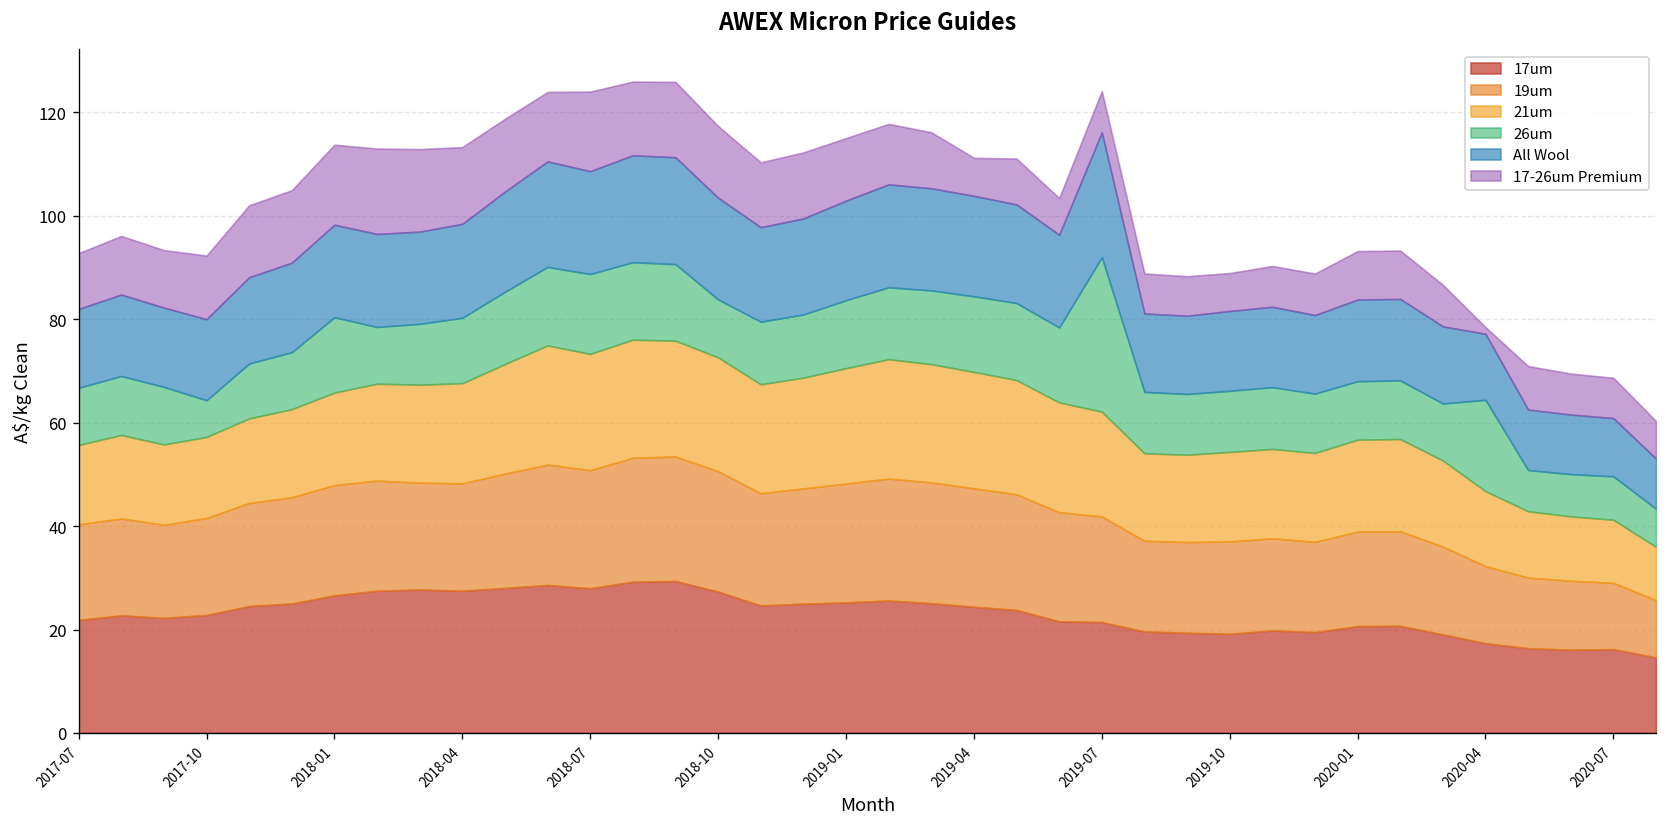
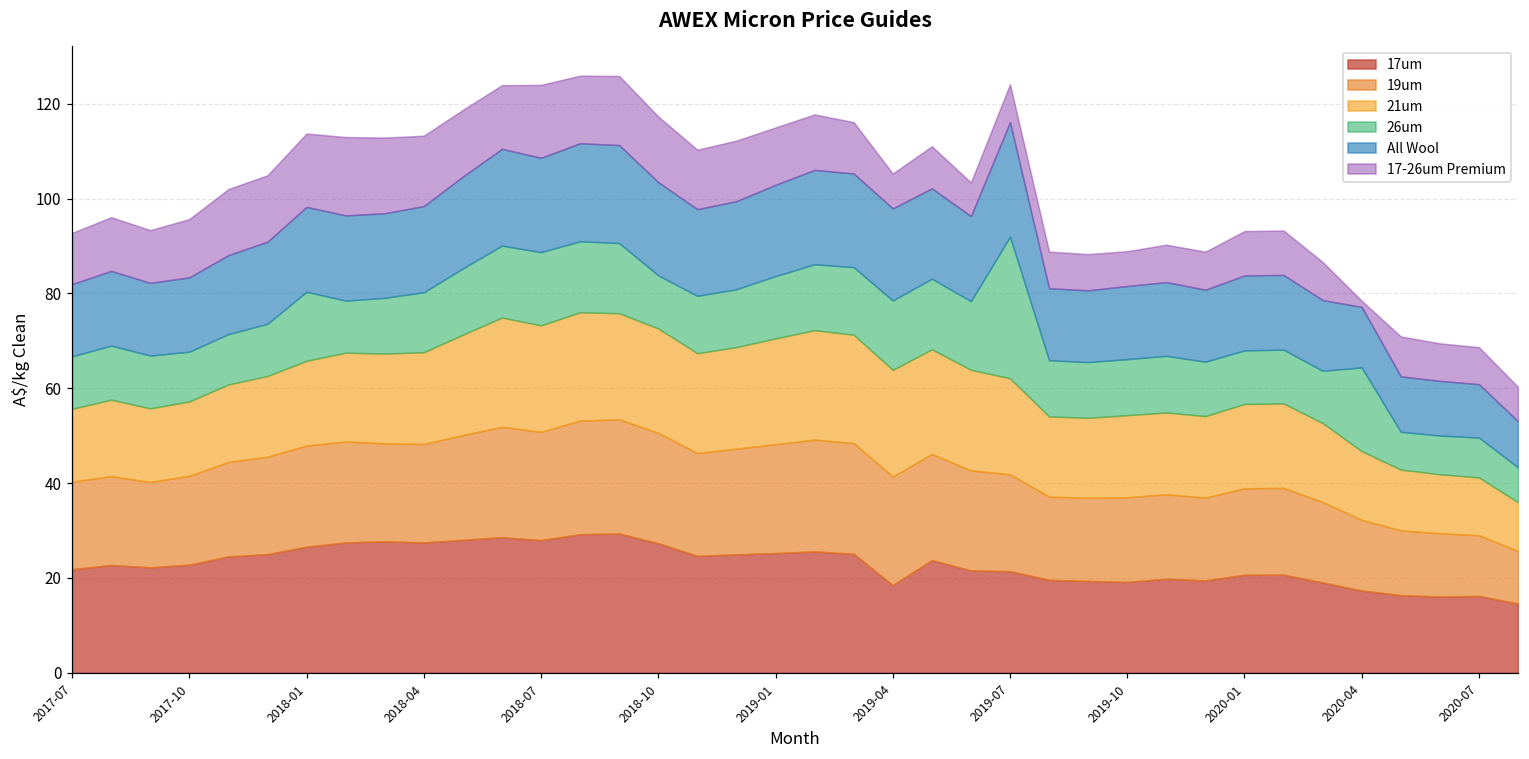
  {
    "17um": {
      "2017-07": 22,
      "2017-10": 23,
      "2018-01": 27,
      "2018-04": 27,
      "2018-07": 28,
      "2018-10": 27,
      "2019-01": 25,
-     "2019-04": 24,
+     "2019-04": 19,
      "2019-07": 21,
      "2019-10": 19,
      "2020-01": 21,
      "2020-04": 17,
      "2020-07": 16
    },
    "26um": {
      "2017-07": 11,
-     "2017-10": 7,
+     "2017-10": 11,
      "2018-01": 15,
      "2018-04": 13,
      "2018-07": 15,
      "2018-10": 11,
      "2019-01": 13,
      "2019-04": 15,
      "2019-07": 30,
      "2019-10": 12,
      "2020-01": 11,
      "2020-04": 18,
      "2020-07": 8
    },
    "All Wool": {
      "2017-07": 15,
      "2017-10": 16,
      "2018-01": 18,
      "2018-04": 18,
      "2018-07": 20,
      "2018-10": 20,
      "2019-01": 19,
      "2019-04": 19,
      "2019-07": 24,
      "2019-10": 15,
      "2020-01": 16,
      "2020-04": 13,
      "2020-07": 11
    },
    "17-26um Premium": {
      "2017-07": 11,
      "2017-10": 12,
      "2018-01": 15,
      "2018-04": 15,
      "2018-07": 15,
      "2018-10": 14,
      "2019-01": 12,
      "2019-04": 7,
      "2019-07": 8,
      "2019-10": 7,
      "2020-01": 9,
      "2020-04": 1,
      "2020-07": 8
    }
  }
